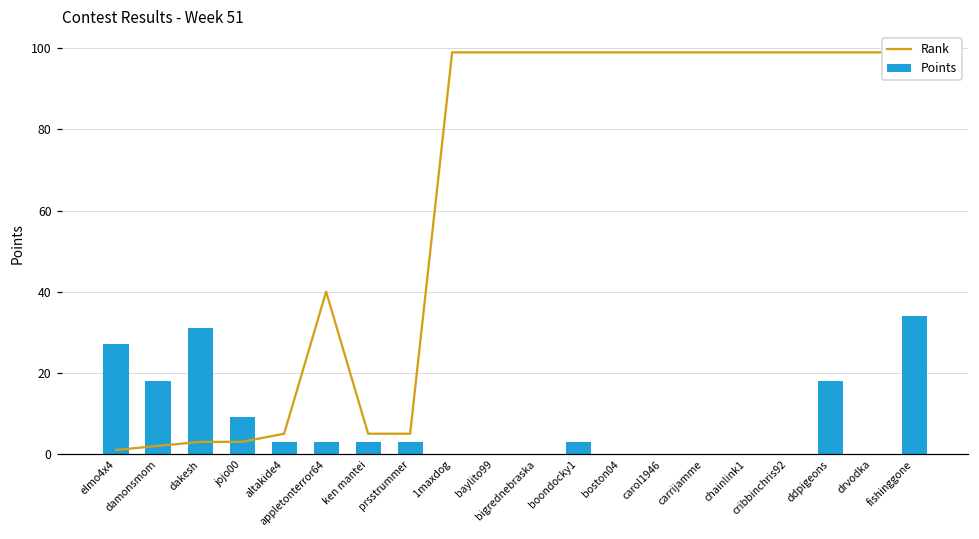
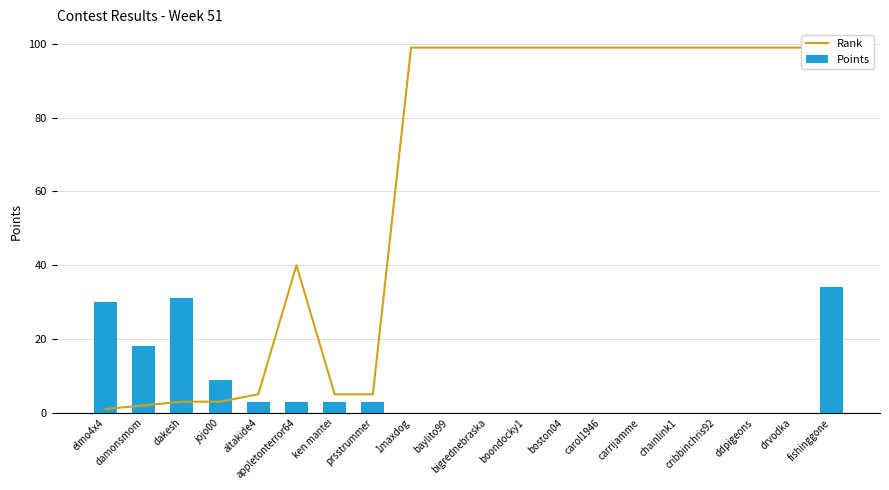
  {
    "Points": {
-     "elmo4x4": 27,
+     "elmo4x4": 30,
      "damonsmom": 18,
      "dakesh": 31,
      "jojo00": 9,
      "altakide4": 3,
      "appletonterror64": 3,
      "ken mantei": 3,
      "prsstrummer": 3,
      "1maxdog": 0,
      "baylito99": 0,
      "bigrednebraska": 0,
-     "boondocky1": 3,
+     "boondocky1": 0,
      "boston04": 0,
      "carol1946": 0,
      "carrijamme": 0,
      "chainlink1": 0,
      "cribbinchris92": 0,
-     "ddpigeons": 18,
+     "ddpigeons": 0,
      "drvodka": 0,
      "fishinggone": 34
    },
    "Rank": {
      "elmo4x4": 1,
      "damonsmom": 2,
      "dakesh": 3,
      "jojo00": 3,
      "altakide4": 5,
      "appletonterror64": 40,
      "ken mantei": 5,
      "prsstrummer": 5,
      "1maxdog": 99,
      "baylito99": 99,
      "bigrednebraska": 99,
      "boondocky1": 99,
      "boston04": 99,
      "carol1946": 99,
      "carrijamme": 99,
      "chainlink1": 99,
      "cribbinchris92": 99,
      "ddpigeons": 99,
      "drvodka": 99
    }
  }
